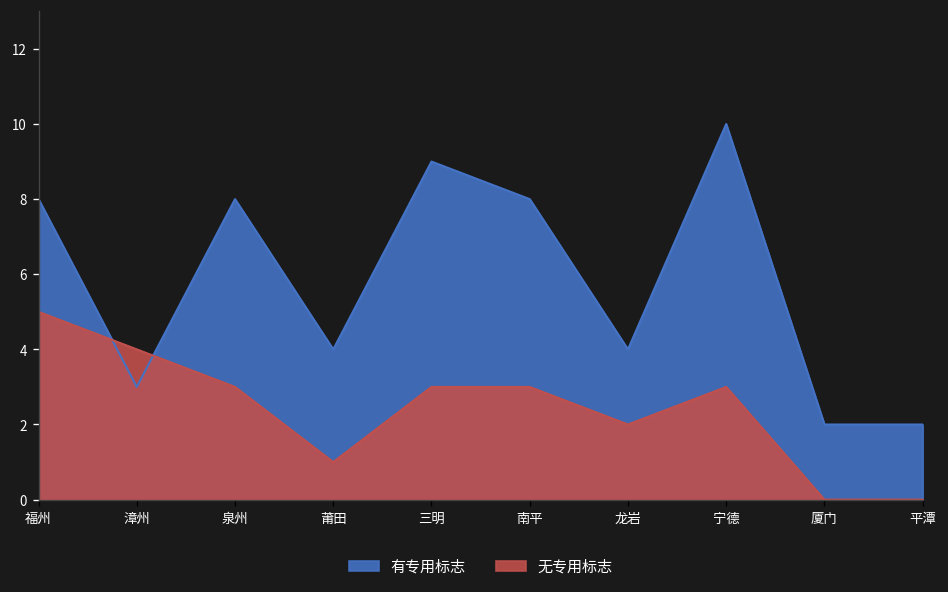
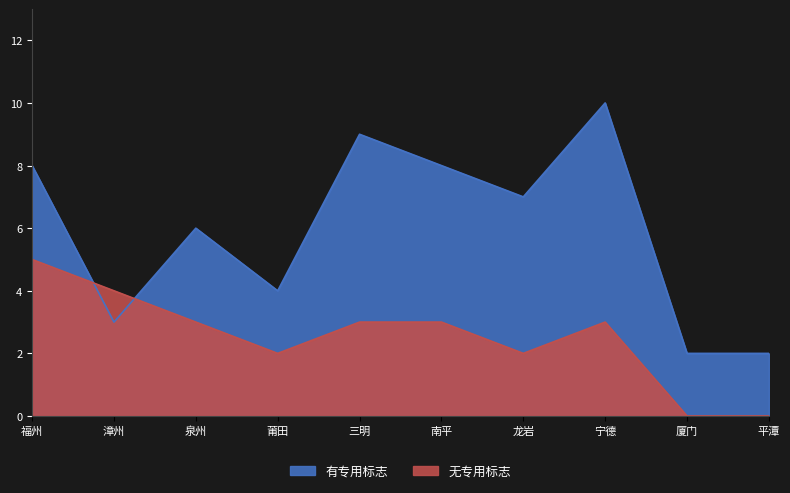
  {
    "有专用标志": {
      "福州": 8,
      "漳州": 3,
-     "泉州": 8,
+     "泉州": 6,
      "莆田": 4,
      "三明": 9,
      "南平": 8,
-     "龙岩": 4,
+     "龙岩": 7,
      "宁德": 10,
      "厦门": 2,
      "平潭": 2
    },
    "无专用标志": {
      "福州": 5,
      "漳州": 4,
      "泉州": 3,
-     "莆田": 1,
+     "莆田": 2,
      "三明": 3,
      "南平": 3,
      "龙岩": 2,
      "宁德": 3,
      "厦门": 0,
      "平潭": 0
    }
  }
